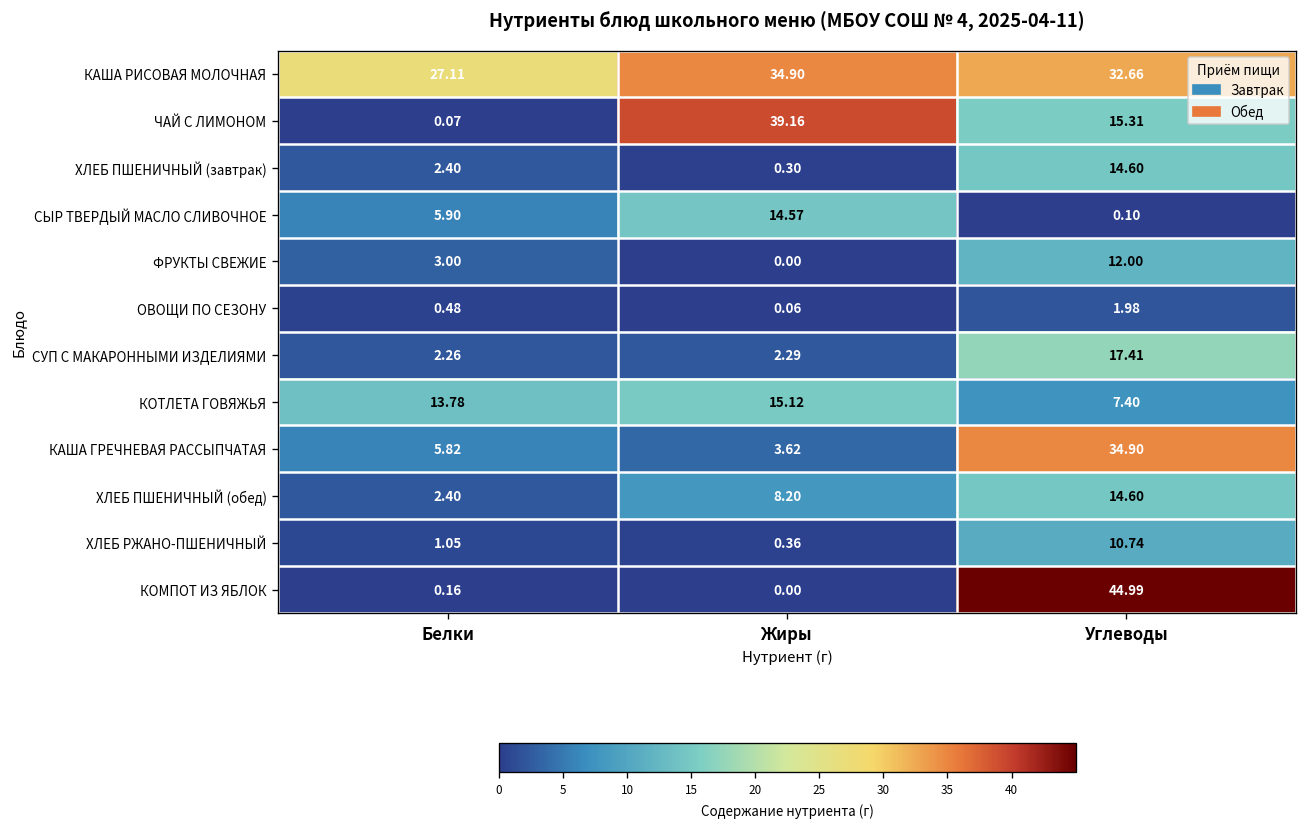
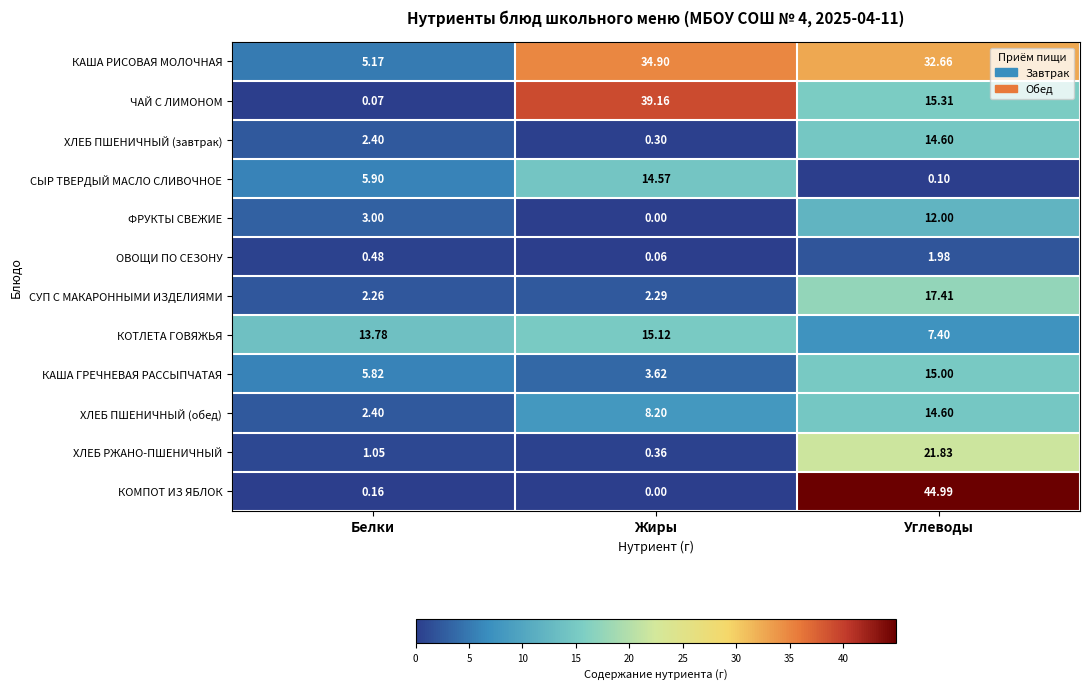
  {
    "КАША РИСОВАЯ МОЛОЧНАЯ": {
-     "Белки": 27.11,
+     "Белки": 5.17,
      "Жиры": 34.90,
      "Углеводы": 32.66
    },
    "ЧАЙ С ЛИМОНОМ": {
      "Белки": 0.07,
      "Жиры": 39.16,
      "Углеводы": 15.31
    },
    "ХЛЕБ ПШЕНИЧНЫЙ (завтрак)": {
      "Белки": 2.40,
      "Жиры": 0.30,
      "Углеводы": 14.60
    },
    "СЫР ТВЕРДЫЙ МАСЛО СЛИВОЧНОЕ": {
      "Белки": 5.90,
      "Жиры": 14.57,
      "Углеводы": 0.10
    },
    "ФРУКТЫ СВЕЖИЕ": {
      "Белки": 3.00,
      "Жиры": 0.00,
      "Углеводы": 12.00
    },
    "ОВОЩИ ПО СЕЗОНУ": {
      "Белки": 0.48,
      "Жиры": 0.06,
      "Углеводы": 1.98
    },
    "СУП С МАКАРОННЫМИ ИЗДЕЛИЯМИ": {
      "Белки": 2.26,
      "Жиры": 2.29,
      "Углеводы": 17.41
    },
    "КОТЛЕТА ГОВЯЖЬЯ": {
      "Белки": 13.78,
      "Жиры": 15.12,
      "Углеводы": 7.40
    },
    "КАША ГРЕЧНЕВАЯ РАССЫПЧАТАЯ": {
      "Белки": 5.82,
      "Жиры": 3.62,
-     "Углеводы": 34.90
+     "Углеводы": 15.00
    },
    "ХЛЕБ ПШЕНИЧНЫЙ (обед)": {
      "Белки": 2.40,
      "Жиры": 8.20,
      "Углеводы": 14.60
    },
    "ХЛЕБ РЖАНО-ПШЕНИЧНЫЙ": {
      "Белки": 1.05,
      "Жиры": 0.36,
-     "Углеводы": 10.74
+     "Углеводы": 21.83
    },
    "КОМПОТ ИЗ ЯБЛОК": {
      "Белки": 0.16,
      "Жиры": 0.00,
      "Углеводы": 44.99
    }
  }
